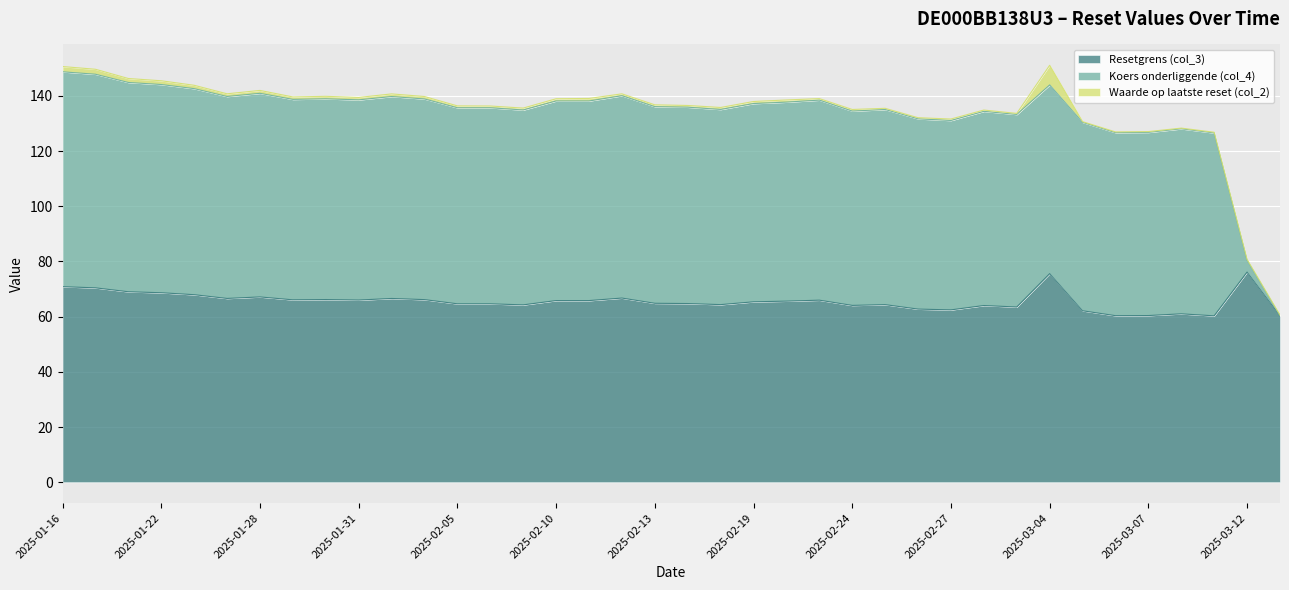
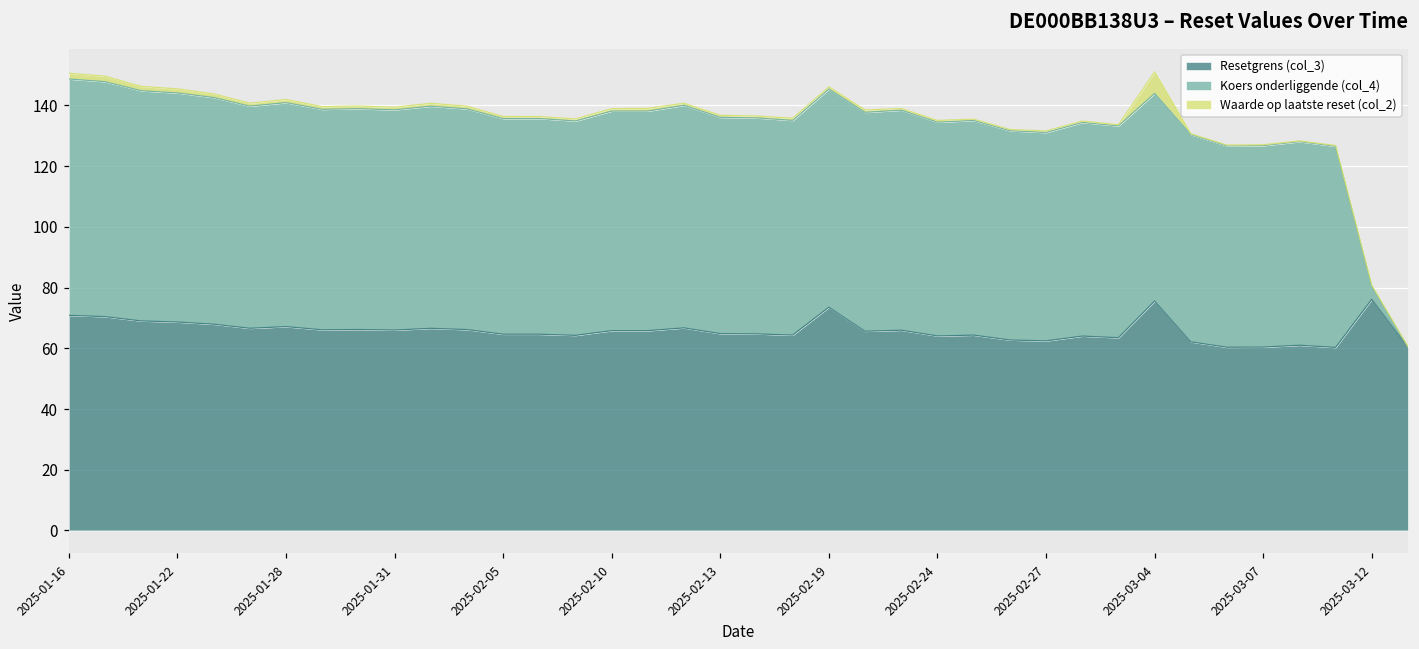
  {
    "Resetgrens (col_3)": {
      "2025-01-16": 71,
      "2025-01-22": 69,
      "2025-01-28": 67,
      "2025-01-31": 66,
      "2025-02-05": 65,
      "2025-02-10": 66,
      "2025-02-13": 65,
-     "2025-02-19": 65,
+     "2025-02-19": 74,
      "2025-02-24": 64,
      "2025-02-27": 62,
      "2025-03-04": 76,
      "2025-03-07": 60,
      "2025-03-12": 76
    },
    "Koers onderliggende (col_4)": {
      "2025-01-16": 78,
      "2025-01-22": 75,
      "2025-01-28": 74,
      "2025-03-04": 68
    },
    "Waarde op laatste reset (col_2)": {
      "2025-01-16": 2,
      "2025-01-22": 1,
      "2025-01-28": 1,
      "2025-03-04": 7
    }
  }
